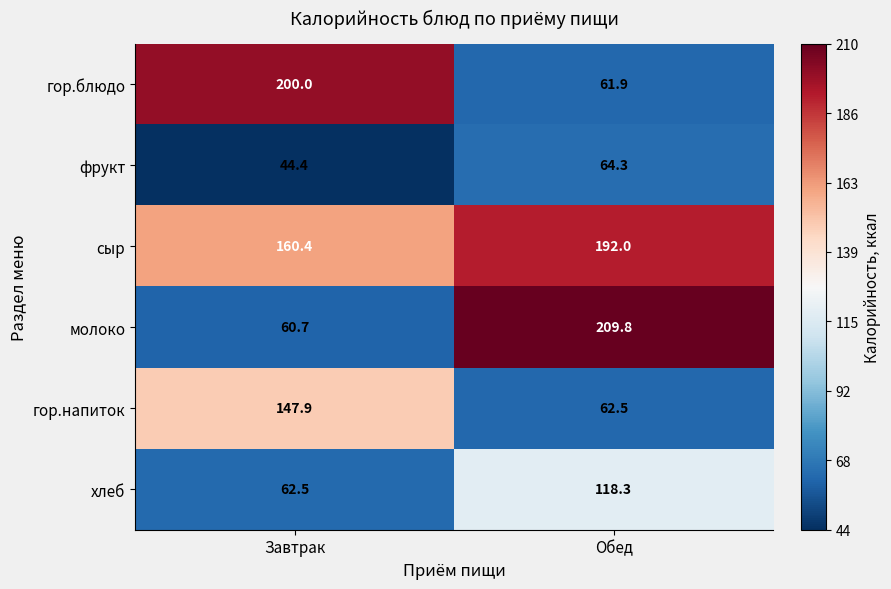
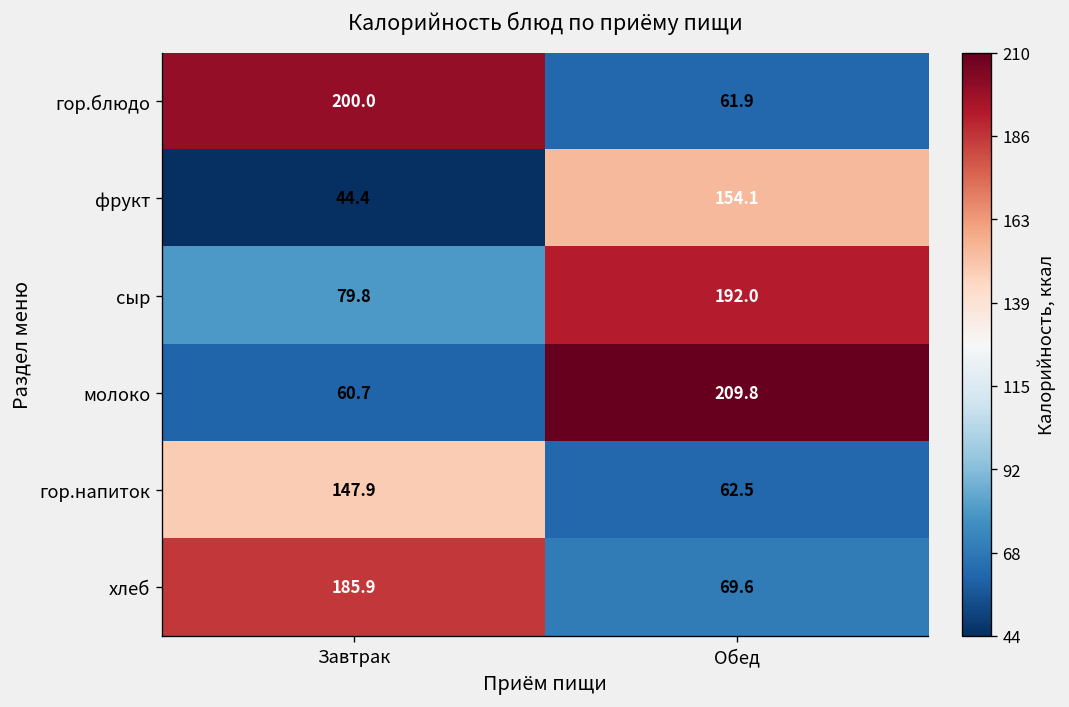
  {
    "гор.блюдо": {
      "Завтрак": 200.0,
      "Обед": 61.9
    },
    "фрукт": {
      "Завтрак": 44.4,
-     "Обед": 64.3
+     "Обед": 154.1
    },
    "сыр": {
-     "Завтрак": 160.4,
+     "Завтрак": 79.8,
      "Обед": 192.0
    },
    "молоко": {
      "Завтрак": 60.7,
      "Обед": 209.8
    },
    "гор.напиток": {
      "Завтрак": 147.9,
      "Обед": 62.5
    },
    "хлеб": {
-     "Завтрак": 62.5,
-     "Обед": 118.3
+     "Завтрак": 185.9,
+     "Обед": 69.6
    }
  }
